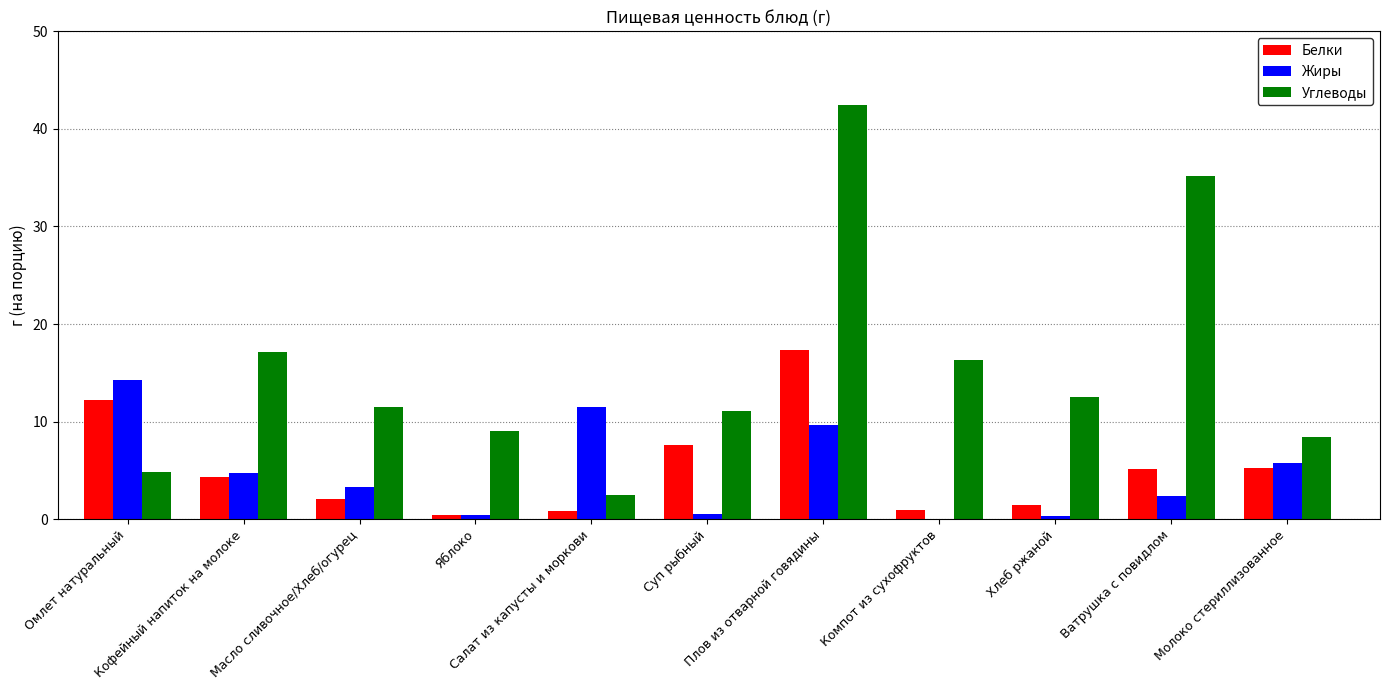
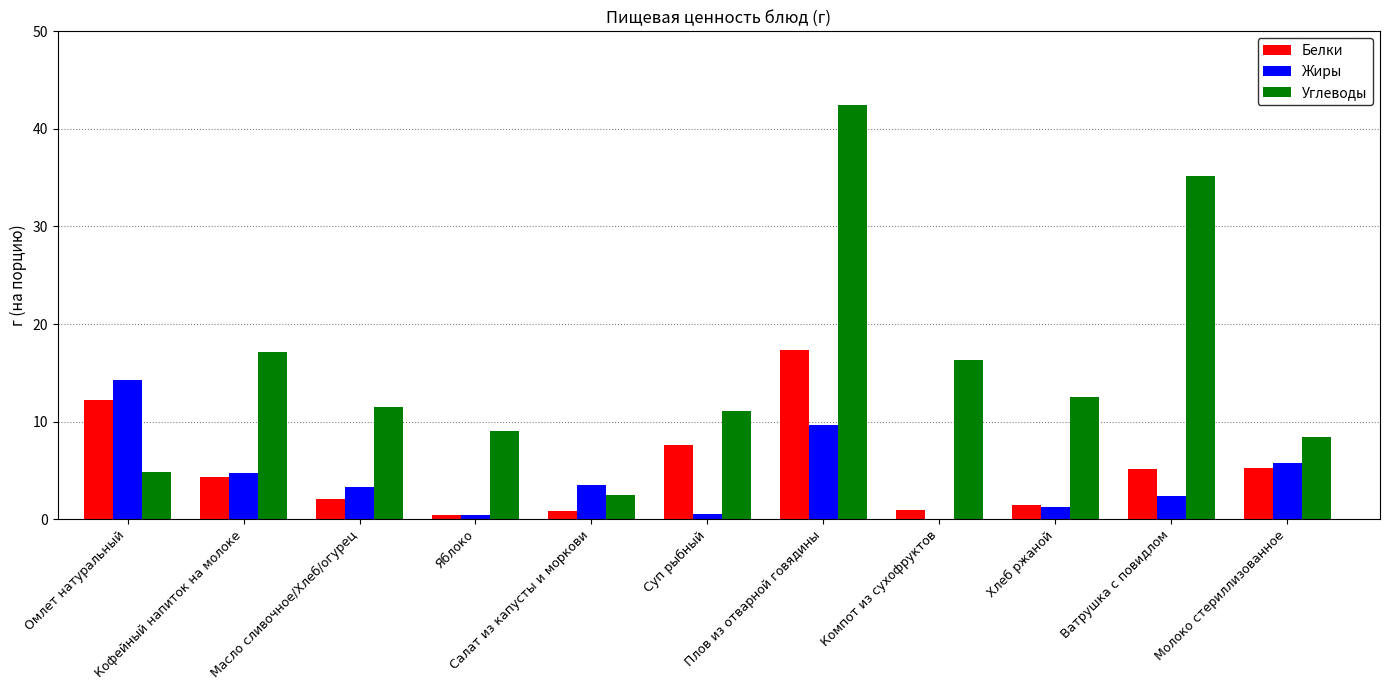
  {
    "Белки": {
      "Омлет натуральный": 12,
      "Кофейный напиток на молоке": 4,
      "Масло сливочное/Хлеб/огурец": 2,
      "Яблоко": 0,
      "Салат из капусты и моркови": 1,
      "Суп рыбный": 8,
      "Плов из отварной говядины": 17,
      "Компот из сухофруктов": 1,
      "Хлеб ржаной": 1,
      "Ватрушка с повидлом": 5,
      "Молоко стериллизованное": 5
    },
    "Жиры": {
      "Омлет натуральный": 14,
      "Кофейный напиток на молоке": 5,
      "Масло сливочное/Хлеб/огурец": 3,
      "Яблоко": 0,
-     "Салат из капусты и моркови": 12,
+     "Салат из капусты и моркови": 4,
      "Суп рыбный": 1,
      "Плов из отварной говядины": 10,
-     "Хлеб ржаной": 0,
+     "Хлеб ржаной": 1,
      "Ватрушка с повидлом": 2,
      "Молоко стериллизованное": 6
    },
    "Углеводы": {
      "Омлет натуральный": 5,
      "Кофейный напиток на молоке": 17,
      "Масло сливочное/Хлеб/огурец": 11,
      "Яблоко": 9,
      "Салат из капусты и моркови": 2,
      "Суп рыбный": 11,
      "Плов из отварной говядины": 42,
      "Компот из сухофруктов": 16,
      "Хлеб ржаной": 12,
      "Ватрушка с повидлом": 35,
      "Молоко стериллизованное": 8
    }
  }
